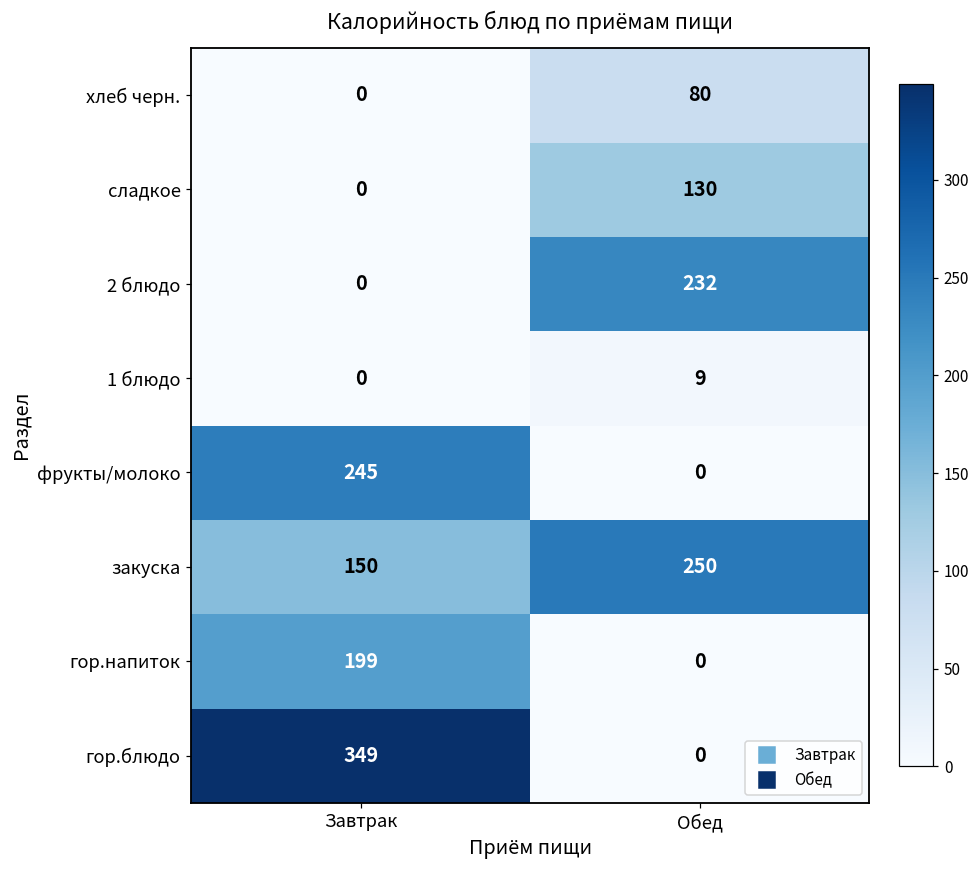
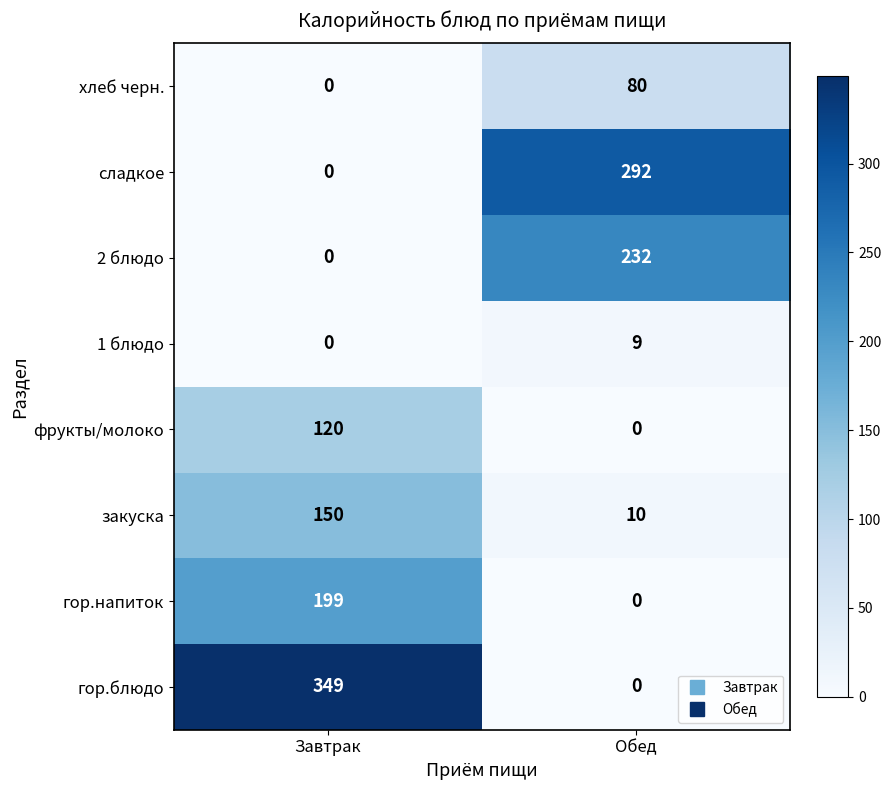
  {
    "хлеб черн.": {
      "Завтрак": 0,
      "Обед": 80
    },
    "сладкое": {
      "Завтрак": 0,
-     "Обед": 130
+     "Обед": 292
    },
    "2 блюдо": {
      "Завтрак": 0,
      "Обед": 232
    },
    "1 блюдо": {
      "Завтрак": 0,
      "Обед": 9
    },
    "фрукты/молоко": {
-     "Завтрак": 245,
+     "Завтрак": 120,
      "Обед": 0
    },
    "закуска": {
      "Завтрак": 150,
-     "Обед": 250
+     "Обед": 10
    },
    "гор.напиток": {
      "Завтрак": 199,
      "Обед": 0
    },
    "гор.блюдо": {
      "Завтрак": 349,
      "Обед": 0
    }
  }
